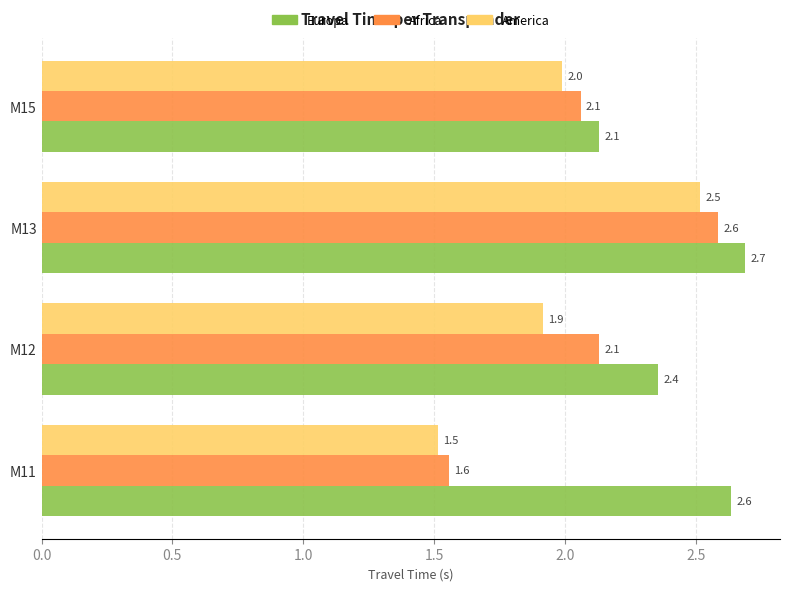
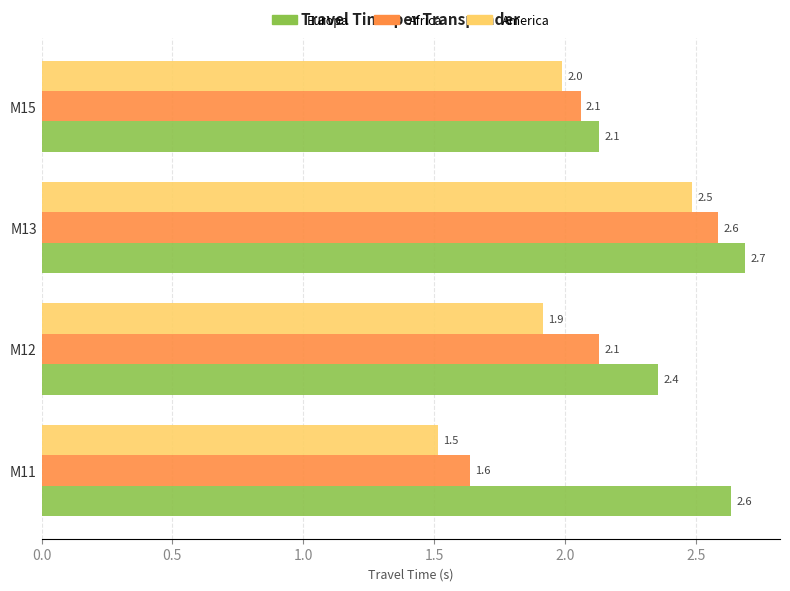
  {
    "Europa": {
      "M15": 2.1,
      "M13": 2.7,
      "M12": 2.4,
      "M11": 2.6
    },
    "Africa": {
-     "M11": 1.56
+     "M11": 1.64
    },
    "America": {
-     "M13": 2.52
+     "M13": 2.49
    }
  }
